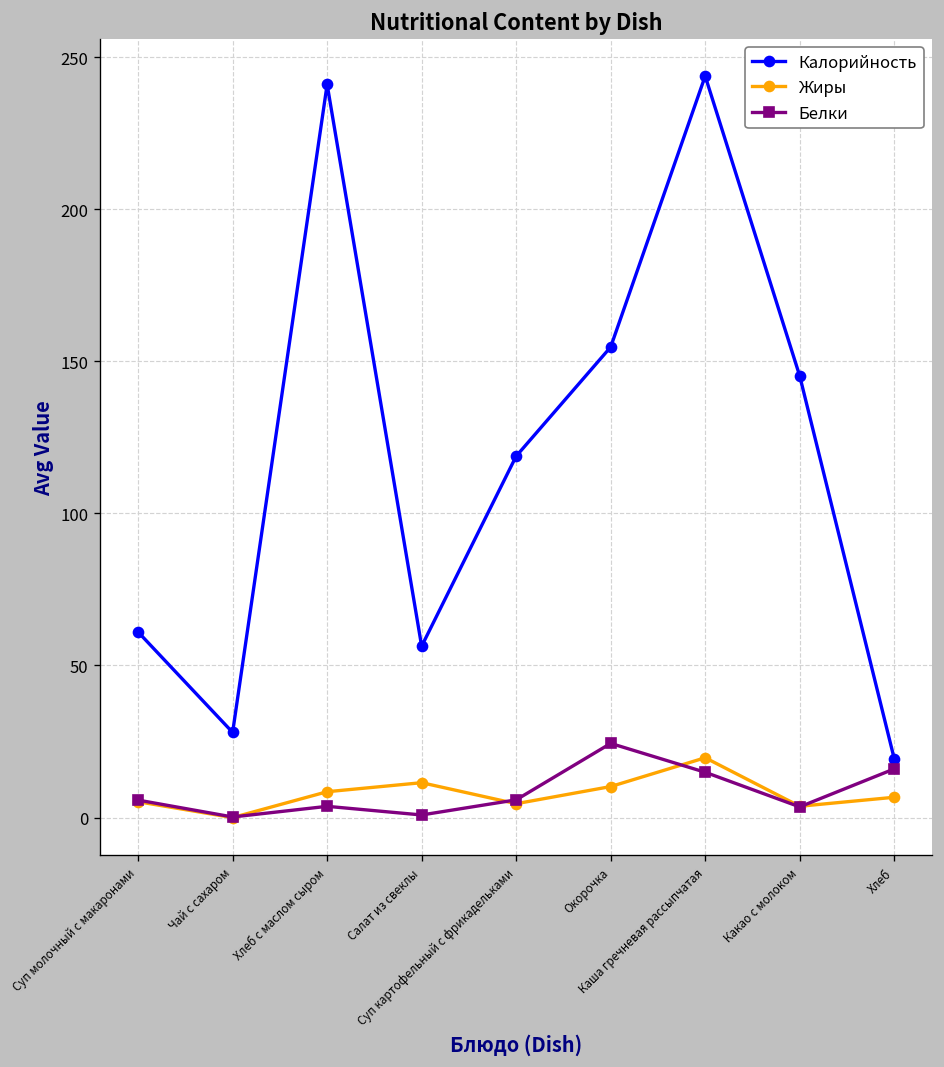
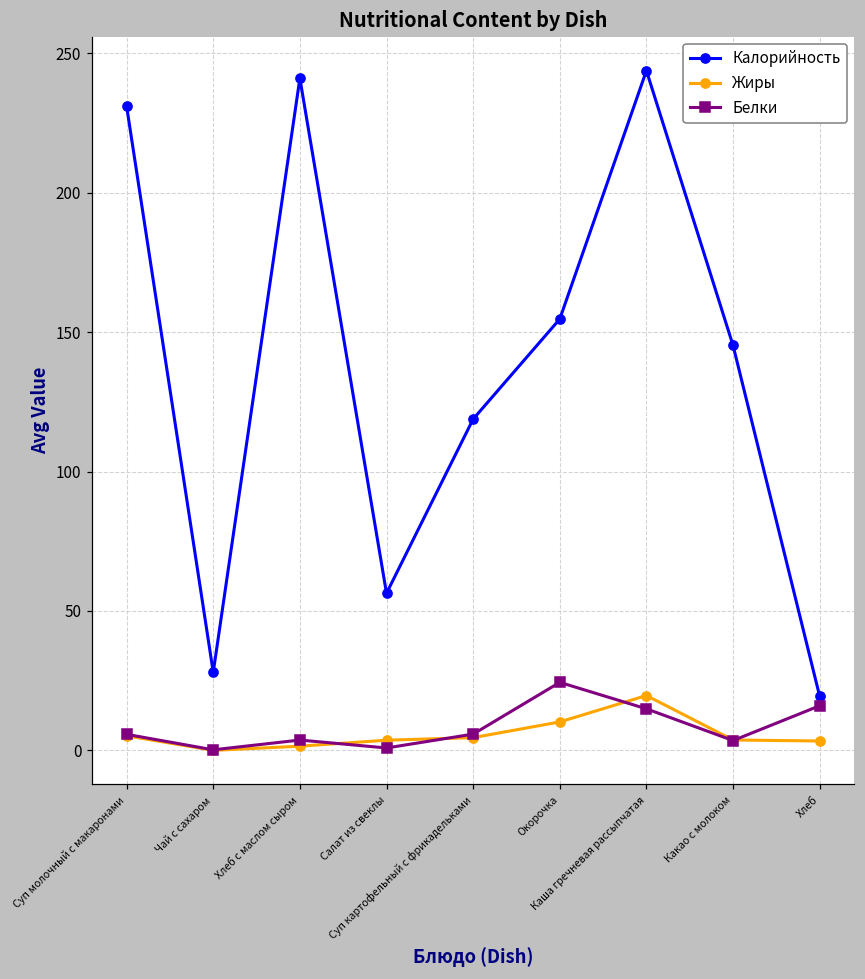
  {
    "Калорийность": {
-     "Суп молочный с макаронами": 61,
+     "Суп молочный с макаронами": 231,
      "Чай с сахаром": 28,
      "Хлеб с маслом сыром": 241,
      "Салат из свеклы": 56,
      "Суп картофельный с фрикадельками": 119,
      "Окорочка": 155,
      "Каша гречневая рассыпчатая": 244,
      "Какао с молоком": 145,
      "Хлеб": 19
    },
    "Жиры": {
-     "Хлеб с маслом сыром": 9,
-     "Салат из свеклы": 11,
+     "Хлеб с маслом сыром": 2,
+     "Салат из свеклы": 4,
      "Суп картофельный с фрикадельками": 5,
      "Окорочка": 10,
      "Каша гречневая рассыпчатая": 20,
-     "Хлеб": 7
+     "Хлеб": 3
    },
    "Белки": {
      "Хлеб с маслом сыром": 4,
      "Салат из свеклы": 1,
      "Суп картофельный с фрикадельками": 6,
      "Окорочка": 24,
      "Каша гречневая рассыпчатая": 15,
      "Хлеб": 16
    }
  }
